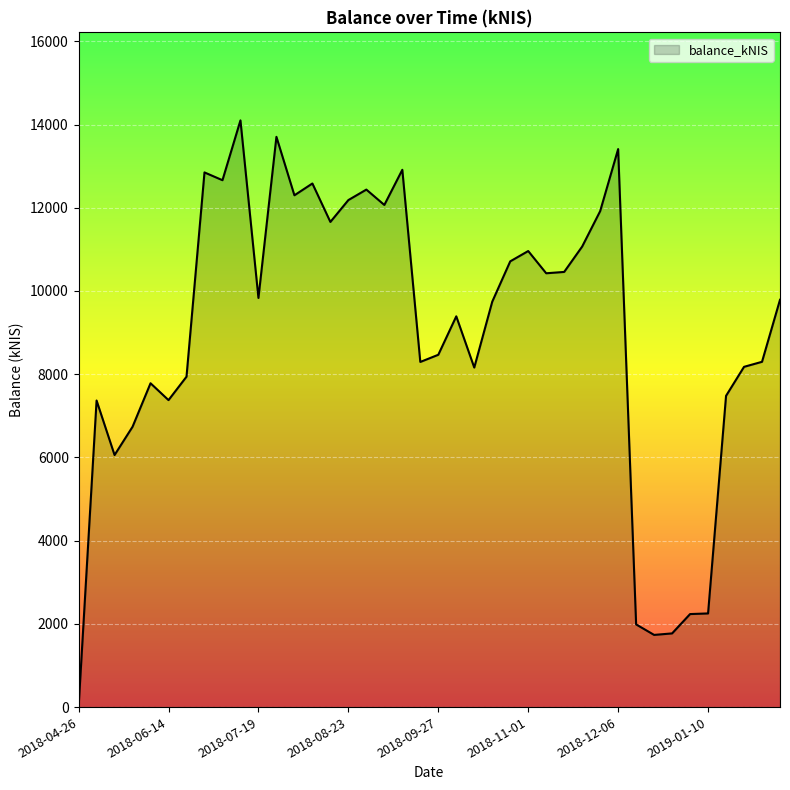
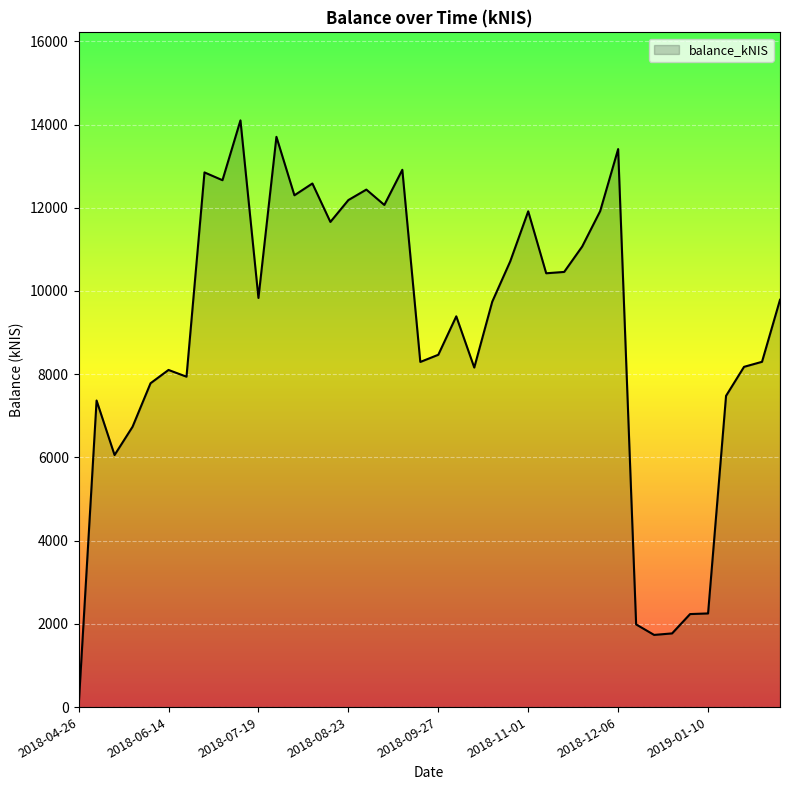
  {
    "2018-04-26": 0,
-   "2018-06-14": 7400,
+   "2018-06-14": 8100,
    "2018-07-19": 9800,
    "2018-08-23": 12200,
    "2018-09-27": 8500,
-   "2018-11-01": 11000,
+   "2018-11-01": 11900,
    "2018-12-06": 13400,
    "2019-01-10": 2300
  }
